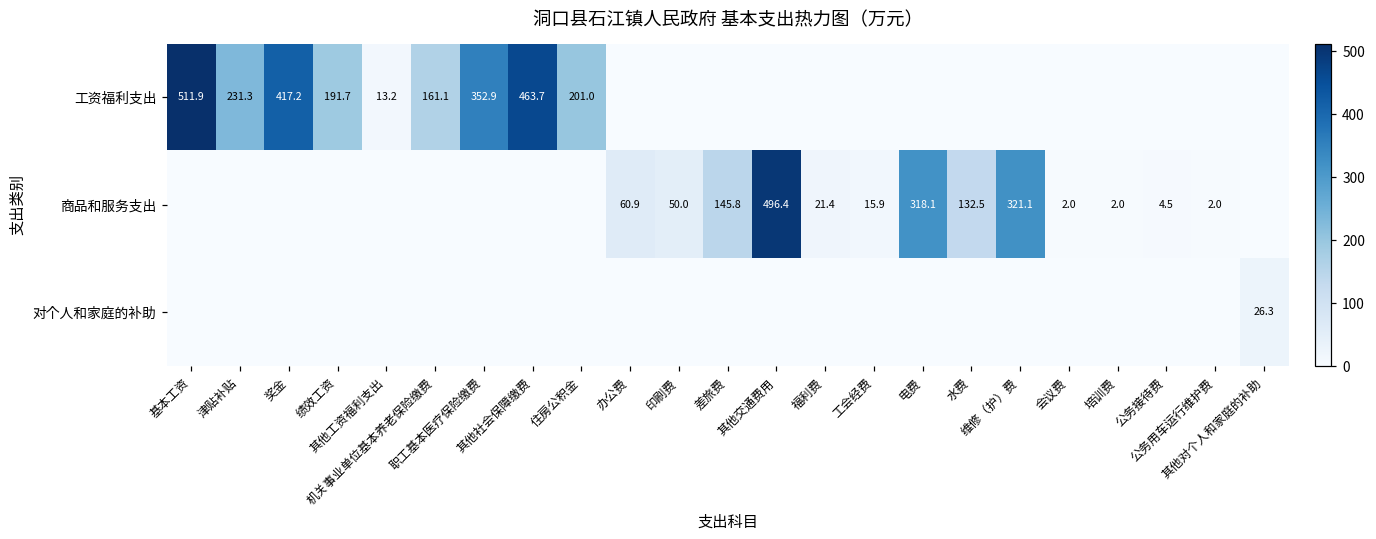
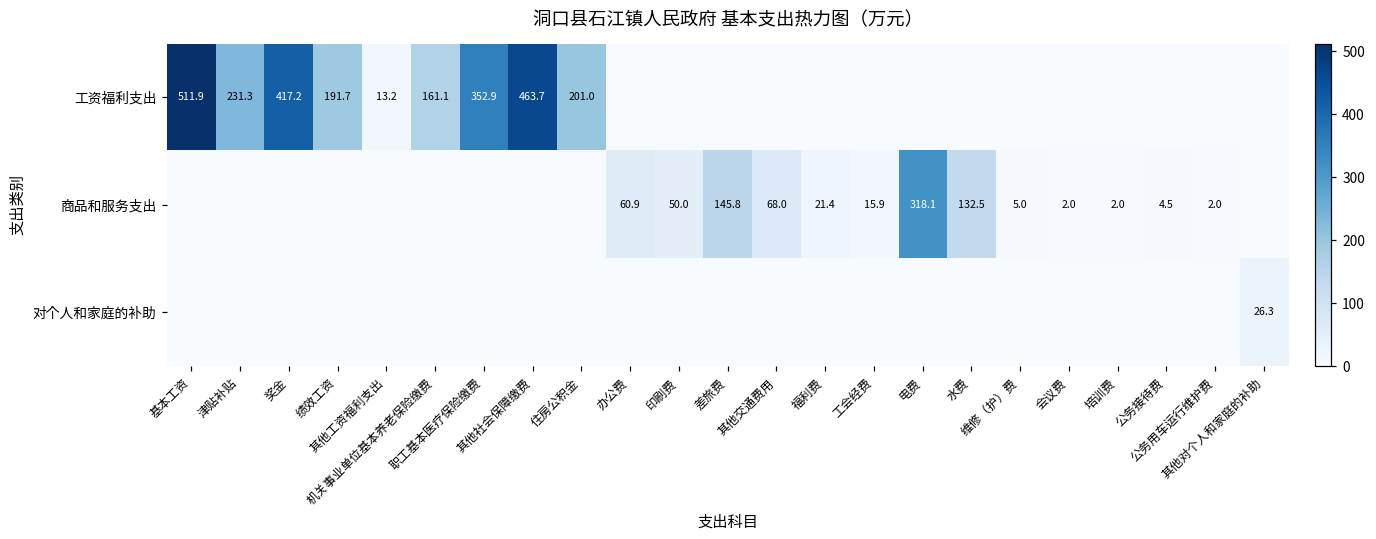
  {
    "工资福利支出": {
      "基本工资": 511.9,
      "津贴补贴": 231.3,
      "奖金": 417.2,
      "绩效工资": 191.7,
      "其他工资福利支出": 13.2,
      "机关事业单位基本养老保险缴费": 161.1,
      "职工基本医疗保险缴费": 352.9,
      "其他社会保障缴费": 463.7,
      "住房公积金": 201.0
    },
    "商品和服务支出": {
      "办公费": 60.9,
      "印刷费": 50.0,
      "差旅费": 145.8,
-     "其他交通费用": 496.4,
+     "其他交通费用": 68.0,
      "福利费": 21.4,
      "工会经费": 15.9,
      "电费": 318.1,
      "水费": 132.5,
-     "维修（护）费": 321.1,
+     "维修（护）费": 5.0,
      "会议费": 2.0,
      "培训费": 2.0,
      "公务接待费": 4.5,
      "公务用车运行维护费": 2.0
    },
    "对个人和家庭的补助": {
      "其他对个人和家庭的补助": 26.3
    }
  }
